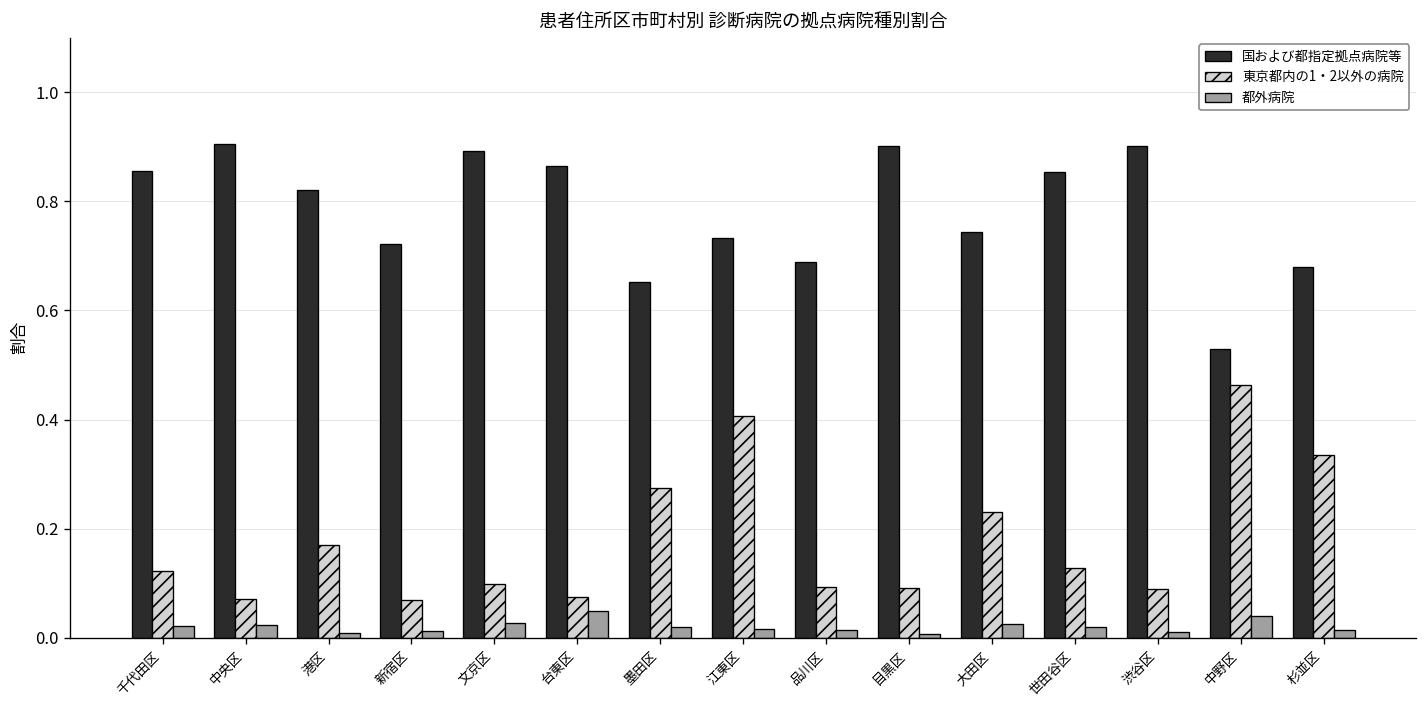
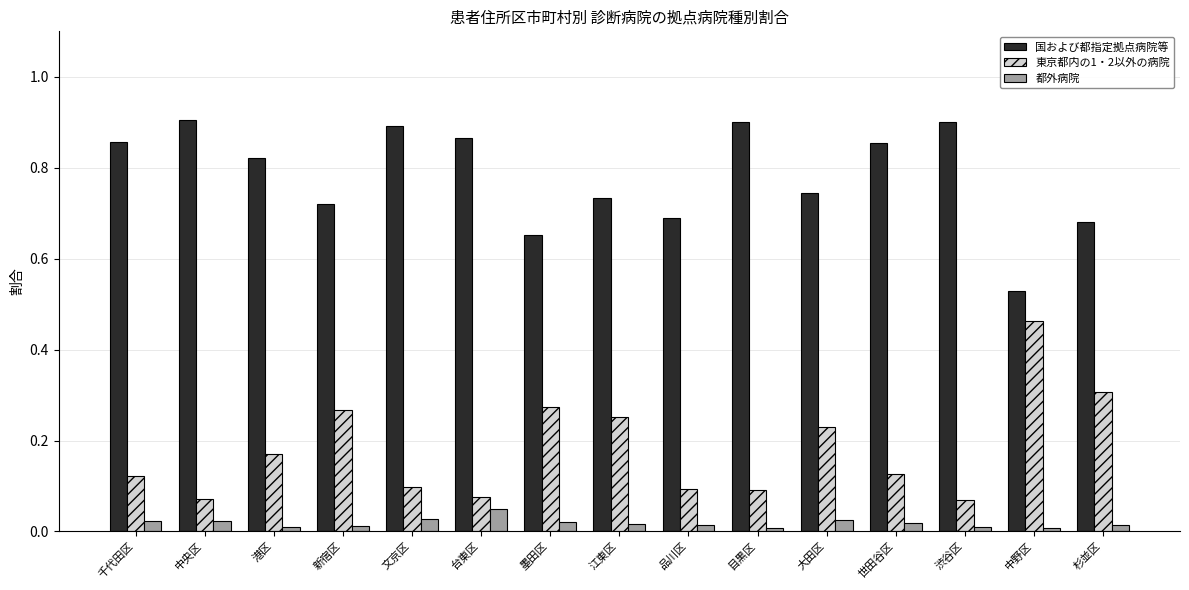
  {
    "国および都指定拠点病院等": {
      "千代田区": 0.86,
      "中央区": 0.91,
      "港区": 0.82,
      "新宿区": 0.72,
      "文京区": 0.89,
      "台東区": 0.86,
      "墨田区": 0.65,
      "江東区": 0.73,
      "品川区": 0.69,
      "目黒区": 0.90,
      "大田区": 0.74,
      "世田谷区": 0.85,
      "渋谷区": 0.90,
      "中野区": 0.53,
      "杉並区": 0.68
    },
    "東京都内の1・2以外の病院": {
      "千代田区": 0.12,
      "中央区": 0.07,
      "港区": 0.17,
-     "新宿区": 0.07,
+     "新宿区": 0.27,
      "文京区": 0.10,
      "台東区": 0.08,
      "墨田区": 0.27,
-     "江東区": 0.41,
+     "江東区": 0.25,
      "品川区": 0.09,
      "目黒区": 0.09,
      "大田区": 0.23,
      "世田谷区": 0.13,
-     "渋谷区": 0.09,
+     "渋谷区": 0.07,
      "中野区": 0.46,
-     "杉並区": 0.34
+     "杉並区": 0.31
    },
    "都外病院": {
      "千代田区": 0.02,
      "中央区": 0.02,
      "港区": 0.01,
      "新宿区": 0.01,
      "文京区": 0.03,
      "台東区": 0.05,
      "墨田区": 0.02,
      "江東区": 0.02,
      "品川区": 0.02,
      "目黒区": 0.01,
      "大田区": 0.03,
      "世田谷区": 0.02,
      "渋谷区": 0.01,
-     "中野区": 0.04,
+     "中野区": 0.01,
      "杉並区": 0.01
    }
  }
